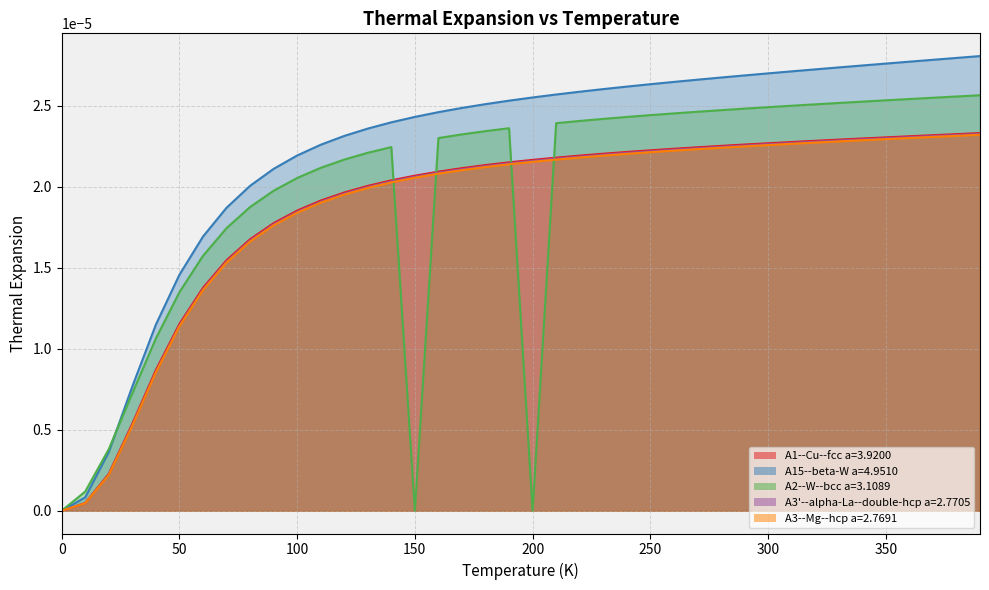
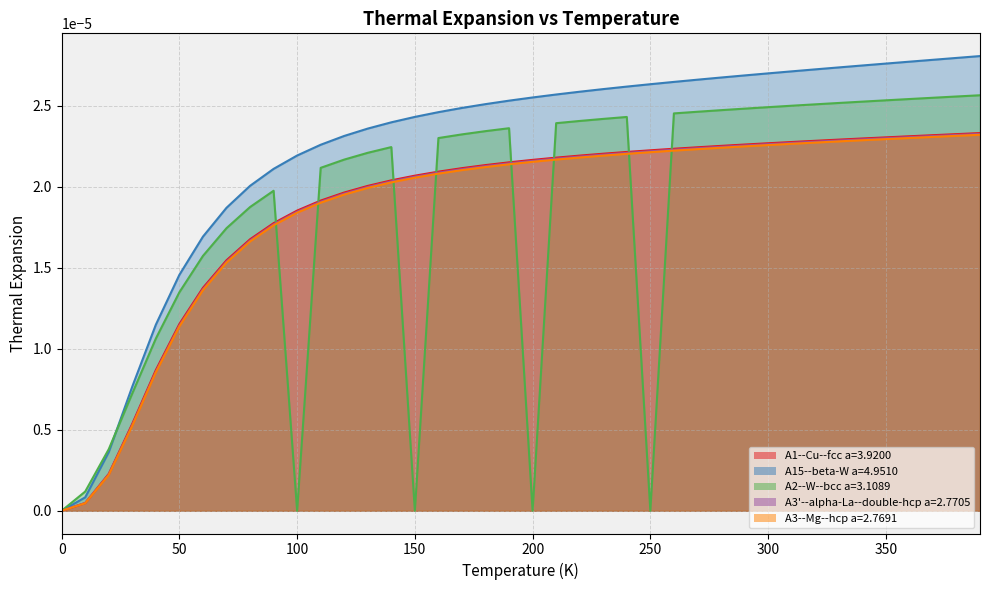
  {
    "A2--W--bcc a=3.1089": {
      "50": 0.0000135,
-     "100": 0.00002,
+     "100": 0.00000,
      "150": 0.00000,
      "200": 0.00000,
-     "250": 0.00002,
+     "250": 0.00000,
      "300": 0.0000249,
      "350": 0.0000253
    }
  }
